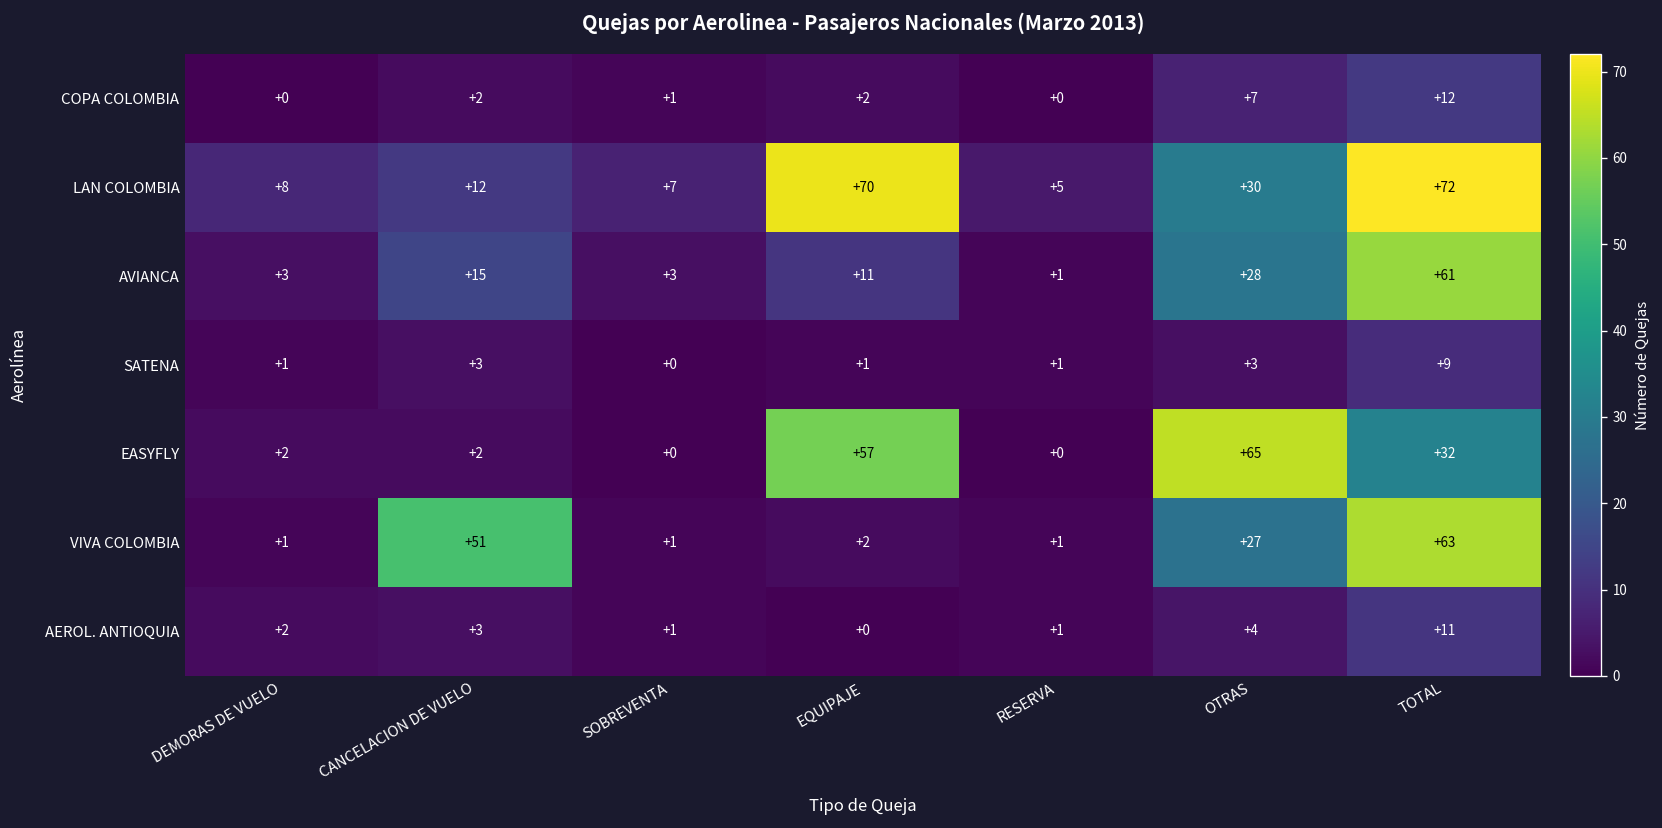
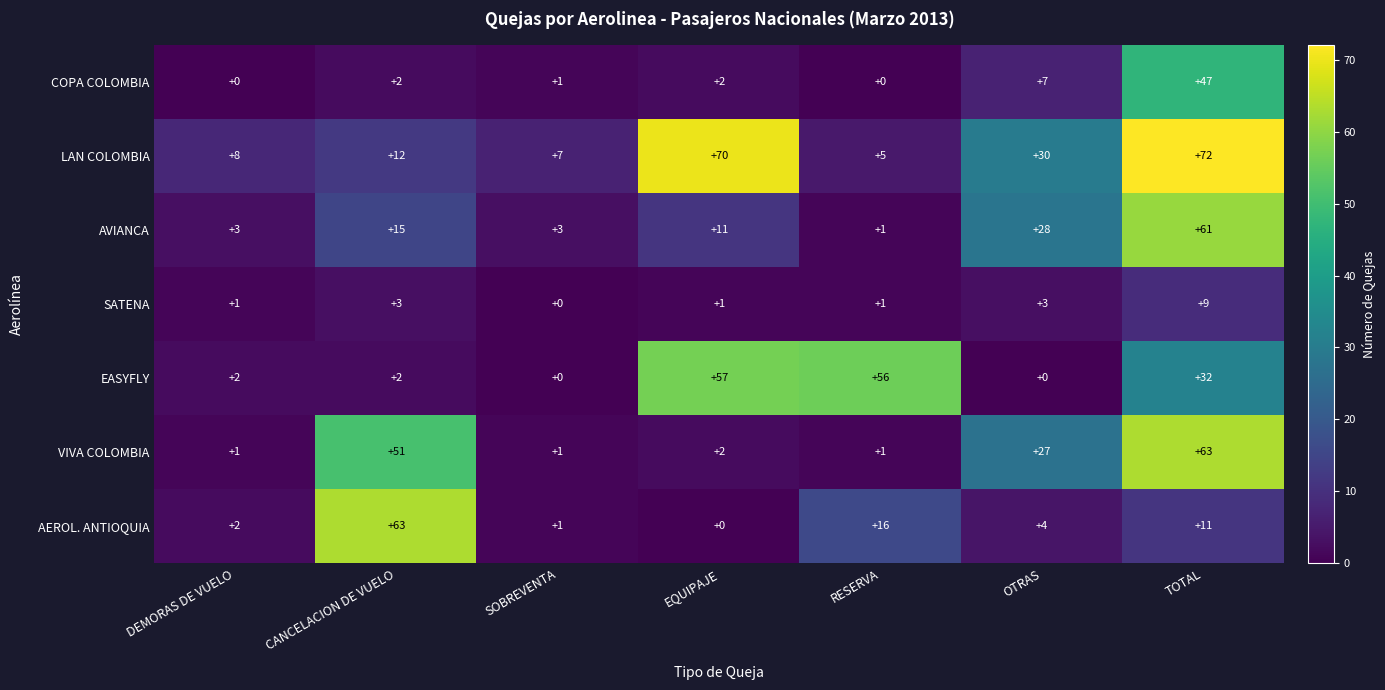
  {
    "COPA COLOMBIA": {
      "DEMORAS DE VUELO": "+0",
      "CANCELACION DE VUELO": "+2",
      "SOBREVENTA": "+1",
      "EQUIPAJE": "+2",
      "RESERVA": "+0",
      "OTRAS": "+7",
-     "TOTAL": "+12"
+     "TOTAL": "+47"
    },
    "LAN COLOMBIA": {
      "DEMORAS DE VUELO": "+8",
      "CANCELACION DE VUELO": "+12",
      "SOBREVENTA": "+7",
      "EQUIPAJE": "+70",
      "RESERVA": "+5",
      "OTRAS": "+30",
      "TOTAL": "+72"
    },
    "AVIANCA": {
      "DEMORAS DE VUELO": "+3",
      "CANCELACION DE VUELO": "+15",
      "SOBREVENTA": "+3",
      "EQUIPAJE": "+11",
      "RESERVA": "+1",
      "OTRAS": "+28",
      "TOTAL": "+61"
    },
    "SATENA": {
      "DEMORAS DE VUELO": "+1",
      "CANCELACION DE VUELO": "+3",
      "SOBREVENTA": "+0",
      "EQUIPAJE": "+1",
      "RESERVA": "+1",
      "OTRAS": "+3",
      "TOTAL": "+9"
    },
    "EASYFLY": {
      "DEMORAS DE VUELO": "+2",
      "CANCELACION DE VUELO": "+2",
      "SOBREVENTA": "+0",
      "EQUIPAJE": "+57",
-     "RESERVA": "+0",
-     "OTRAS": "+65",
+     "RESERVA": "+56",
+     "OTRAS": "+0",
      "TOTAL": "+32"
    },
    "VIVA COLOMBIA": {
      "DEMORAS DE VUELO": "+1",
      "CANCELACION DE VUELO": "+51",
      "SOBREVENTA": "+1",
      "EQUIPAJE": "+2",
      "RESERVA": "+1",
      "OTRAS": "+27",
      "TOTAL": "+63"
    },
    "AEROL. ANTIOQUIA": {
      "DEMORAS DE VUELO": "+2",
-     "CANCELACION DE VUELO": "+3",
+     "CANCELACION DE VUELO": "+63",
      "SOBREVENTA": "+1",
      "EQUIPAJE": "+0",
-     "RESERVA": "+1",
+     "RESERVA": "+16",
      "OTRAS": "+4",
      "TOTAL": "+11"
    }
  }
